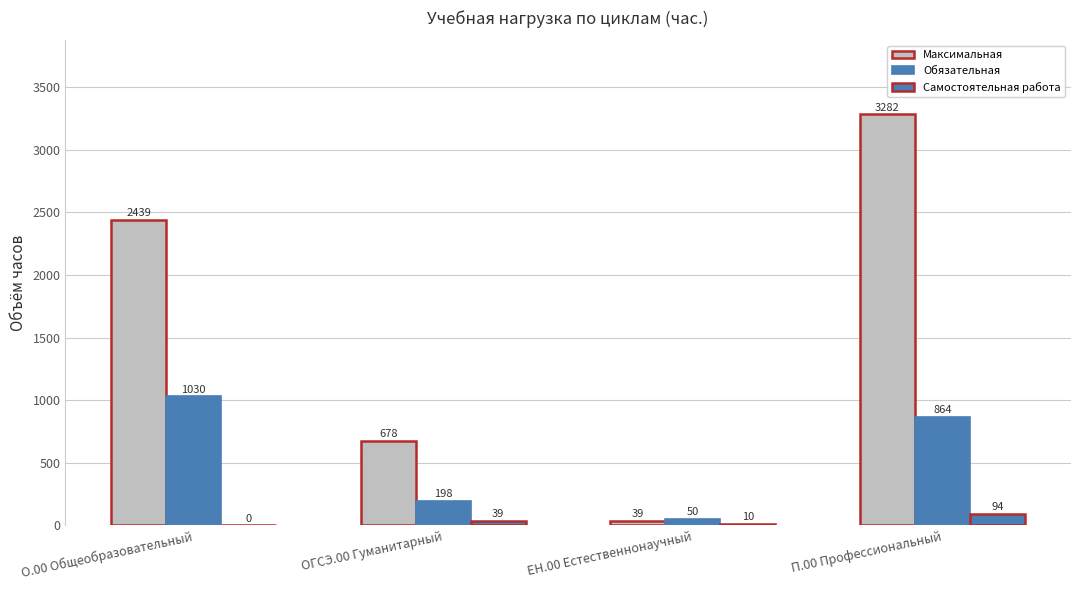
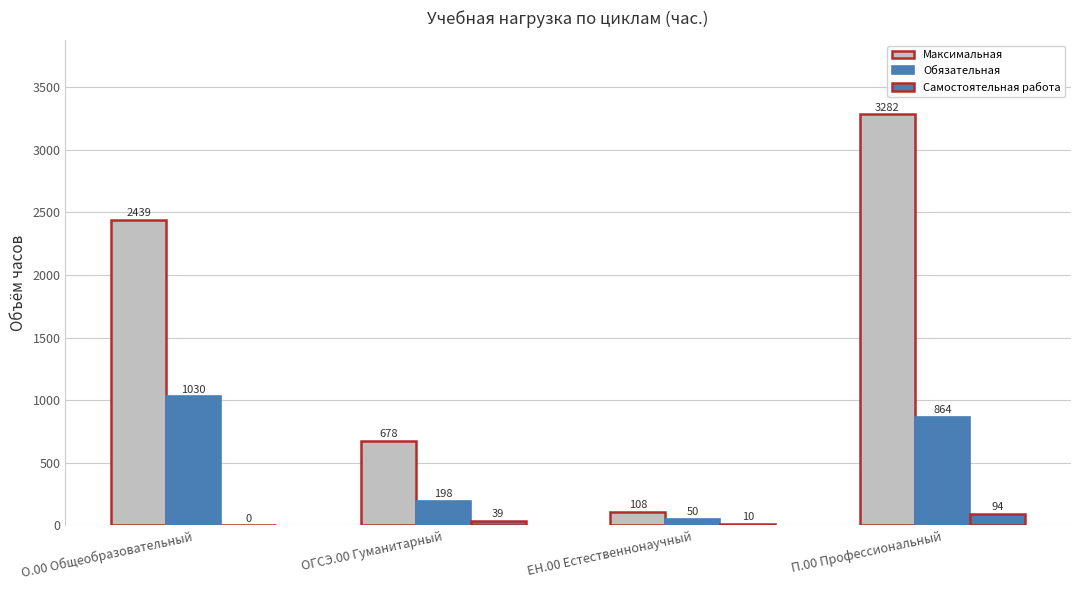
  {
    "Максимальная": {
      "О.00 Общеобразовательный": 2439,
      "ОГСЭ.00 Гуманитарный": 678,
-     "ЕН.00 Естественнонаучный": 39,
+     "ЕН.00 Естественнонаучный": 108,
      "П.00 Профессиональный": 3282
    }
  }
